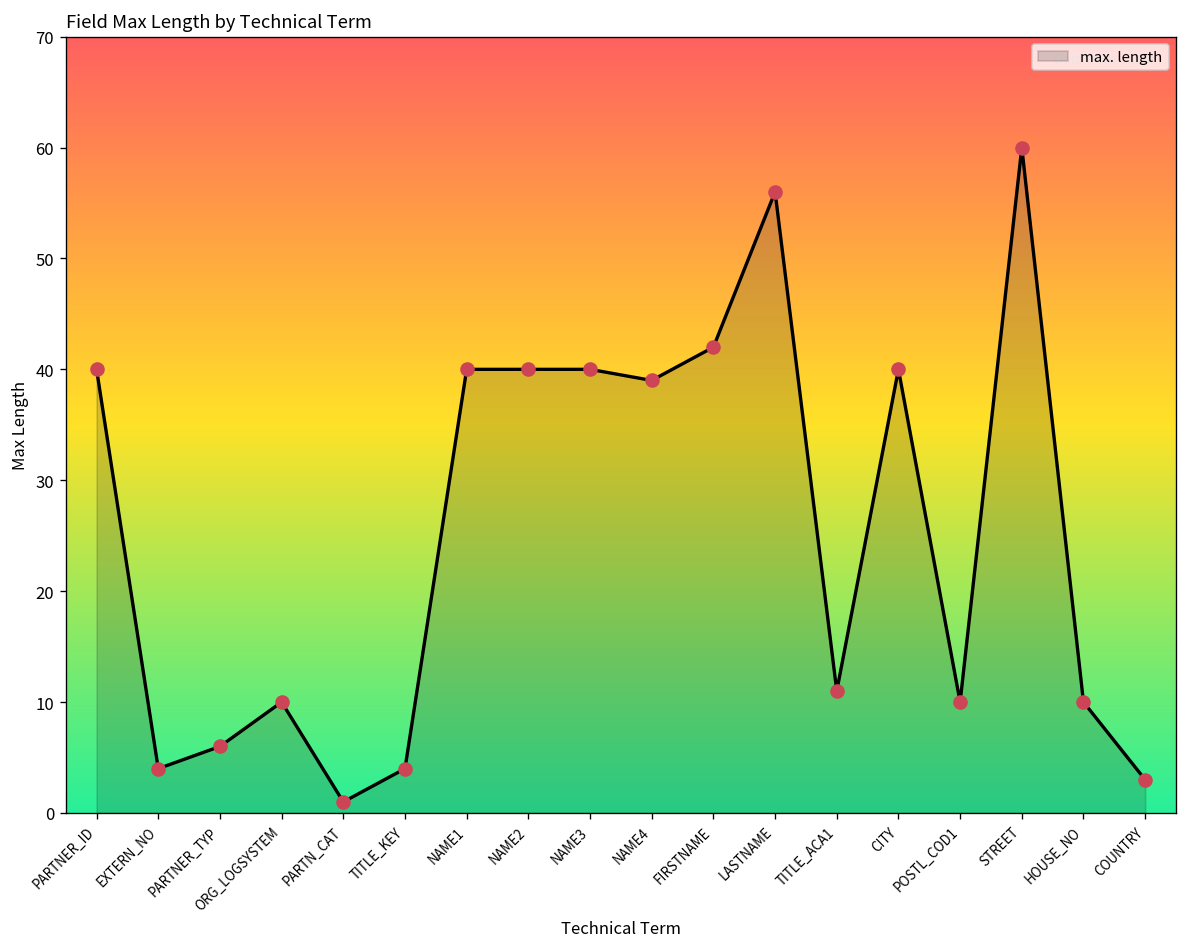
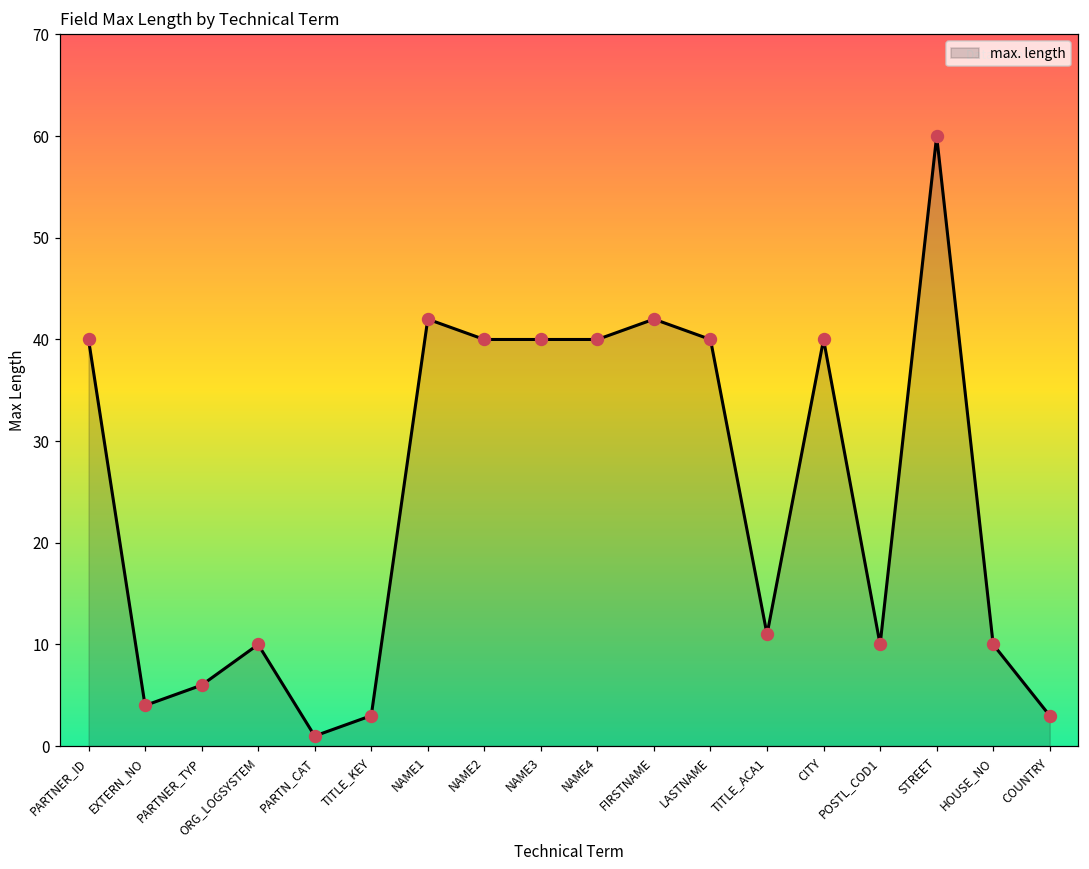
  {
    "PARTNER_ID": 40,
    "EXTERN_NO": 4,
    "PARTNER_TYP": 6,
    "ORG_LOGSYSTEM": 10,
    "PARTN_CAT": 1,
-   "TITLE_KEY": 4,
-   "NAME1": 40,
+   "TITLE_KEY": 3,
+   "NAME1": 42,
    "NAME2": 40,
    "NAME3": 40,
-   "NAME4": 39,
+   "NAME4": 40,
    "FIRSTNAME": 42,
-   "LASTNAME": 56,
+   "LASTNAME": 40,
    "TITLE_ACA1": 11,
    "CITY": 40,
    "POSTL_COD1": 10,
    "STREET": 60,
    "HOUSE_NO": 10,
    "COUNTRY": 3
  }
